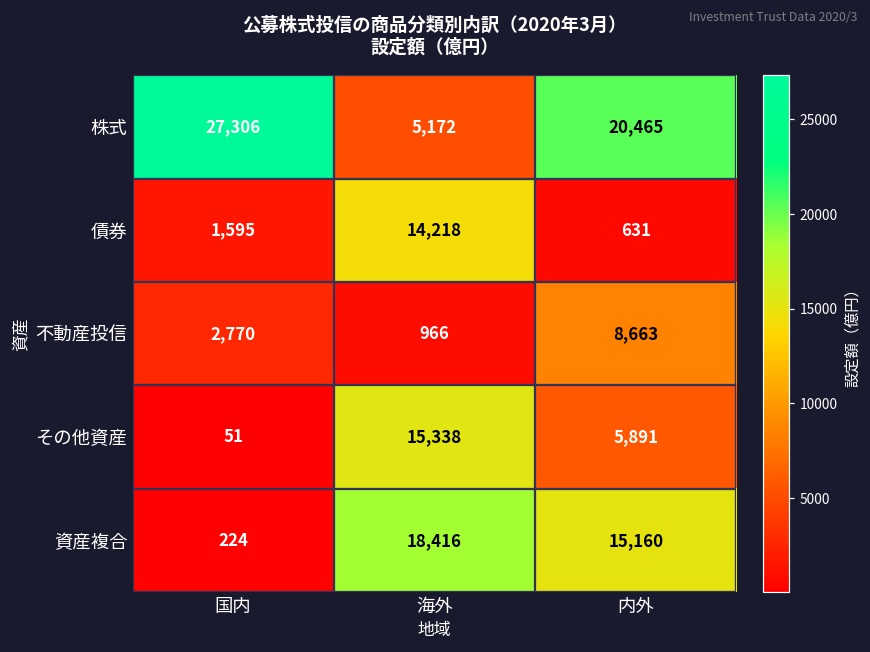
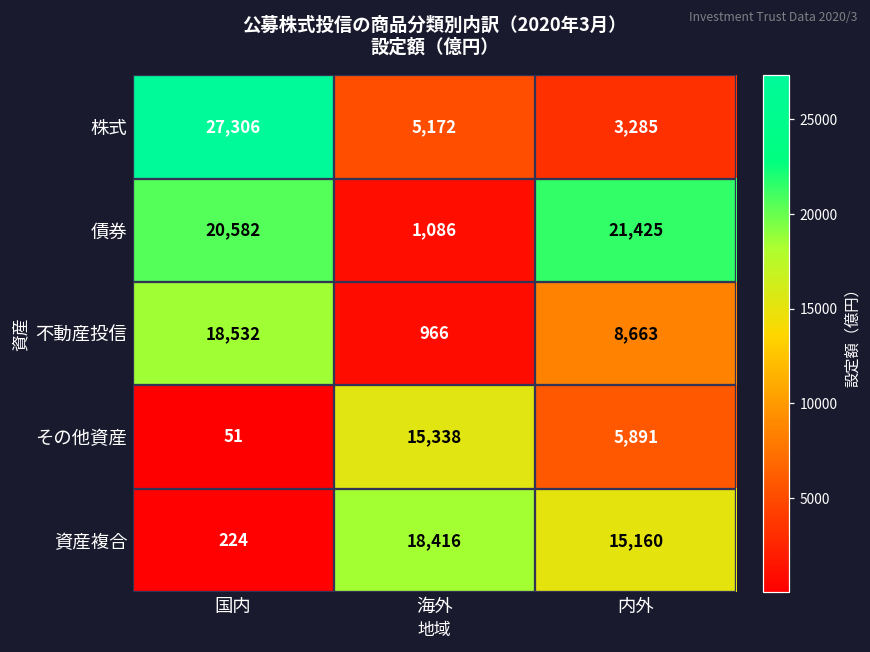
  {
    "株式": {
      "国内": "27,306",
      "海外": "5,172",
-     "内外": "20,465"
+     "内外": "3,285"
    },
    "債券": {
-     "国内": "1,595",
-     "海外": "14,218",
-     "内外": "631"
+     "国内": "20,582",
+     "海外": "1,086",
+     "内外": "21,425"
    },
    "不動産投信": {
-     "国内": "2,770",
+     "国内": "18,532",
      "海外": "966",
      "内外": "8,663"
    },
    "その他資産": {
      "国内": "51",
      "海外": "15,338",
      "内外": "5,891"
    },
    "資産複合": {
      "国内": "224",
      "海外": "18,416",
      "内外": "15,160"
    }
  }
